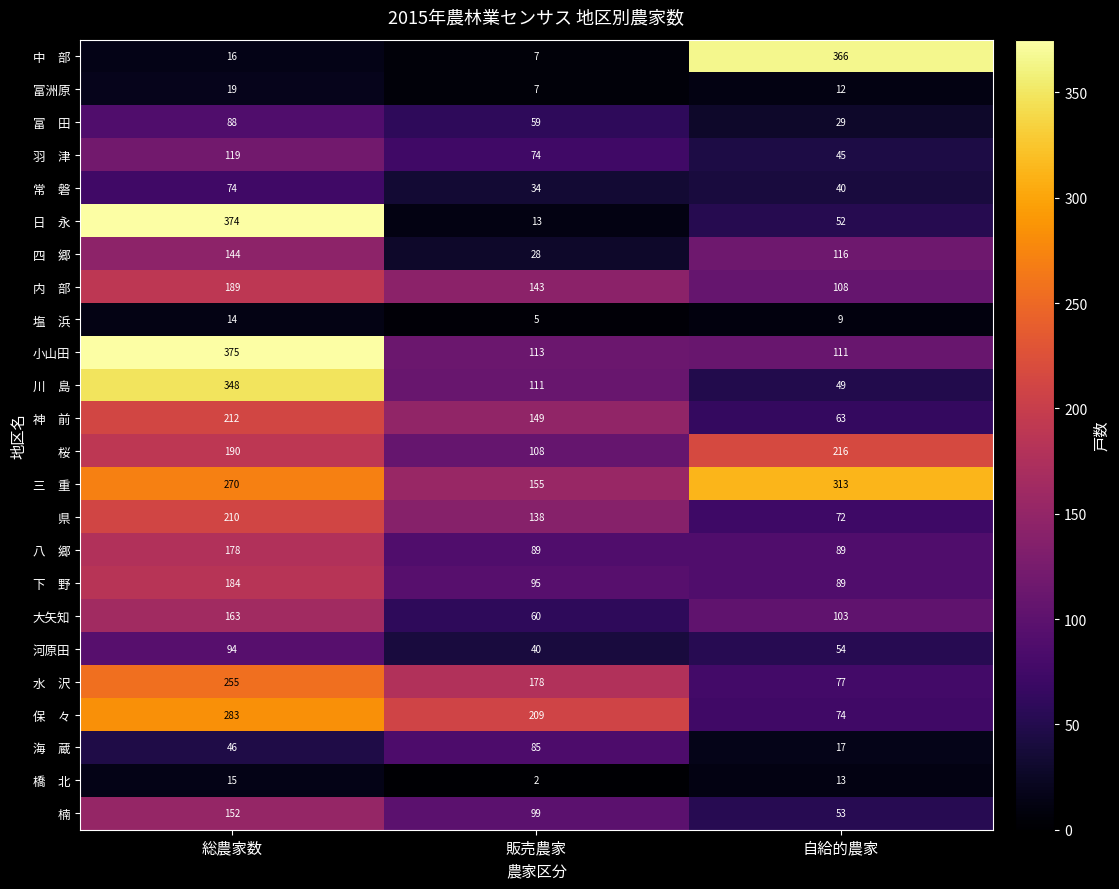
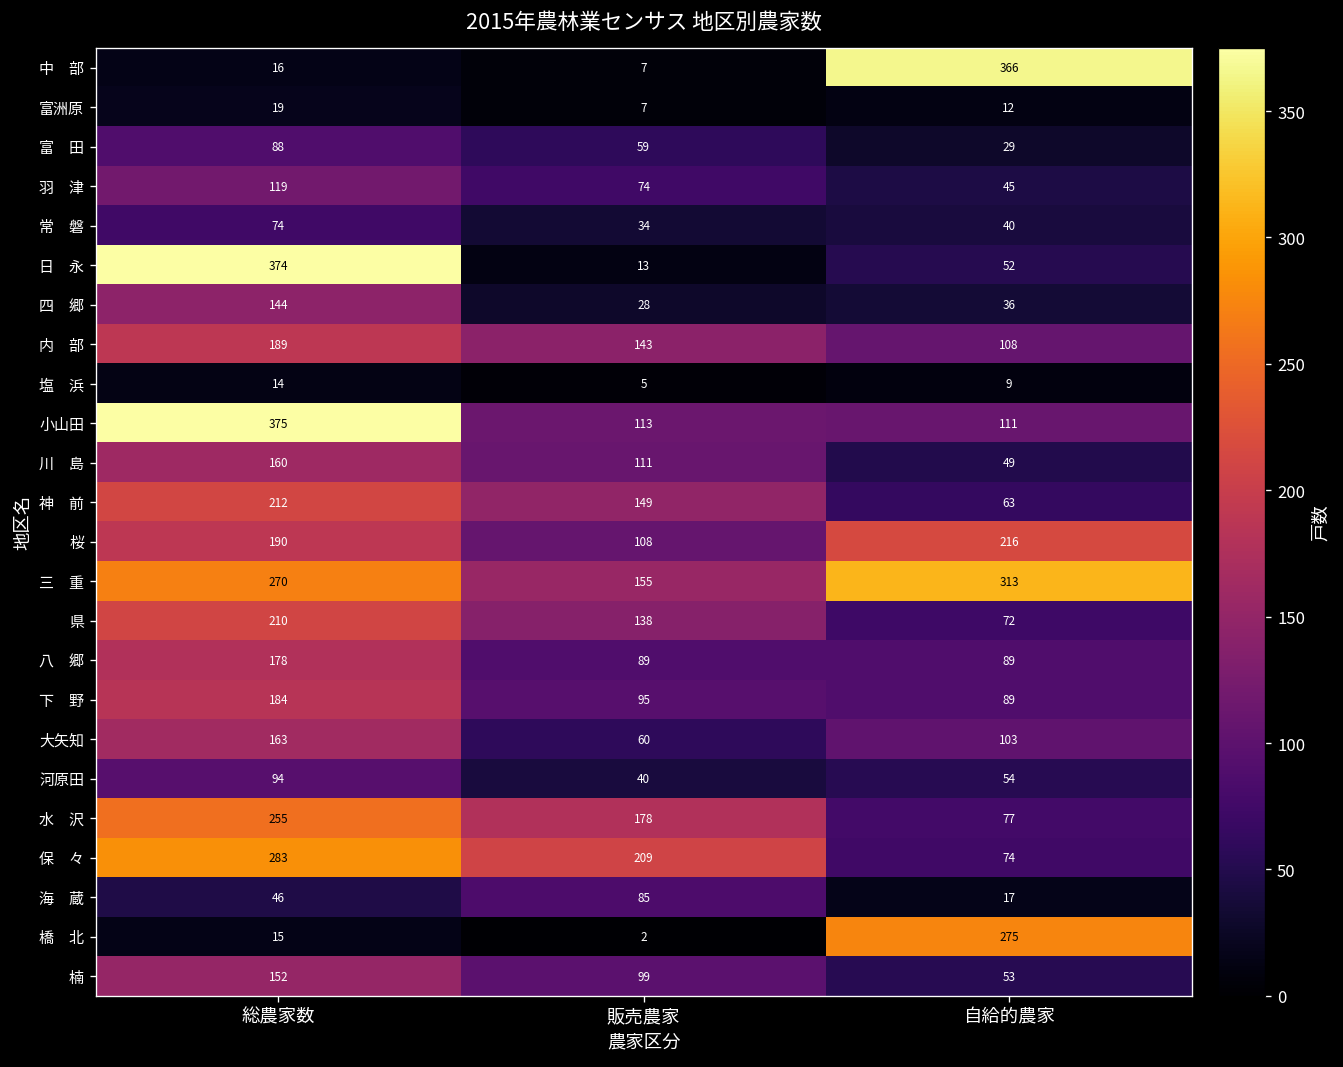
  {
    "中 部": {
      "総農家数": 16,
      "販売農家": 7,
      "自給的農家": 366
    },
    "富洲原": {
      "総農家数": 19,
      "販売農家": 7,
      "自給的農家": 12
    },
    "富 田": {
      "総農家数": 88,
      "販売農家": 59,
      "自給的農家": 29
    },
    "羽 津": {
      "総農家数": 119,
      "販売農家": 74,
      "自給的農家": 45
    },
    "常 磐": {
      "総農家数": 74,
      "販売農家": 34,
      "自給的農家": 40
    },
    "日 永": {
      "総農家数": 374,
      "販売農家": 13,
      "自給的農家": 52
    },
    "四 郷": {
      "総農家数": 144,
      "販売農家": 28,
-     "自給的農家": 116
+     "自給的農家": 36
    },
    "内 部": {
      "総農家数": 189,
      "販売農家": 143,
      "自給的農家": 108
    },
    "塩 浜": {
      "総農家数": 14,
      "販売農家": 5,
      "自給的農家": 9
    },
    "小山田": {
      "総農家数": 375,
      "販売農家": 113,
      "自給的農家": 111
    },
    "川 島": {
-     "総農家数": 348,
+     "総農家数": 160,
      "販売農家": 111,
      "自給的農家": 49
    },
    "神 前": {
      "総農家数": 212,
      "販売農家": 149,
      "自給的農家": 63
    },
    "桜": {
      "総農家数": 190,
      "販売農家": 108,
      "自給的農家": 216
    },
    "三 重": {
      "総農家数": 270,
      "販売農家": 155,
      "自給的農家": 313
    },
    "県": {
      "総農家数": 210,
      "販売農家": 138,
      "自給的農家": 72
    },
    "八 郷": {
      "総農家数": 178,
      "販売農家": 89,
      "自給的農家": 89
    },
    "下 野": {
      "総農家数": 184,
      "販売農家": 95,
      "自給的農家": 89
    },
    "大矢知": {
      "総農家数": 163,
      "販売農家": 60,
      "自給的農家": 103
    },
    "河原田": {
      "総農家数": 94,
      "販売農家": 40,
      "自給的農家": 54
    },
    "水 沢": {
      "総農家数": 255,
      "販売農家": 178,
      "自給的農家": 77
    },
    "保 々": {
      "総農家数": 283,
      "販売農家": 209,
      "自給的農家": 74
    },
    "海 蔵": {
      "総農家数": 46,
      "販売農家": 85,
      "自給的農家": 17
    },
    "橋 北": {
      "総農家数": 15,
      "販売農家": 2,
-     "自給的農家": 13
+     "自給的農家": 275
    },
    "楠": {
      "総農家数": 152,
      "販売農家": 99,
      "自給的農家": 53
    }
  }
